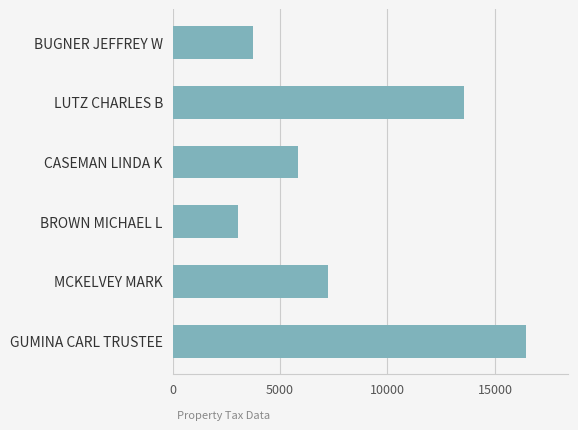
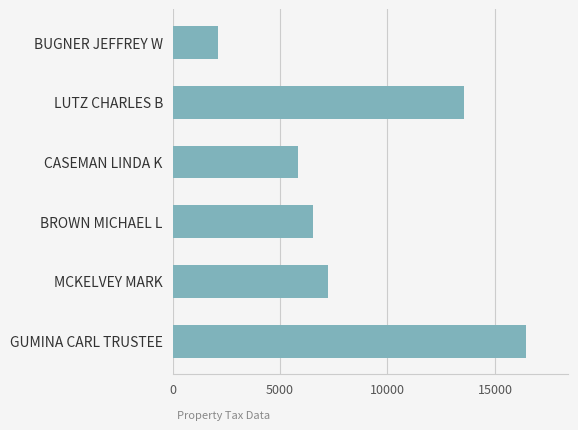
  {
-   "BUGNER JEFFREY W": 3700,
+   "BUGNER JEFFREY W": 2100,
    "LUTZ CHARLES B": 13600,
    "CASEMAN LINDA K": 5800,
-   "BROWN MICHAEL L": 3000,
+   "BROWN MICHAEL L": 6500,
    "MCKELVEY MARK": 7200,
    "GUMINA CARL TRUSTEE": 16400
  }
